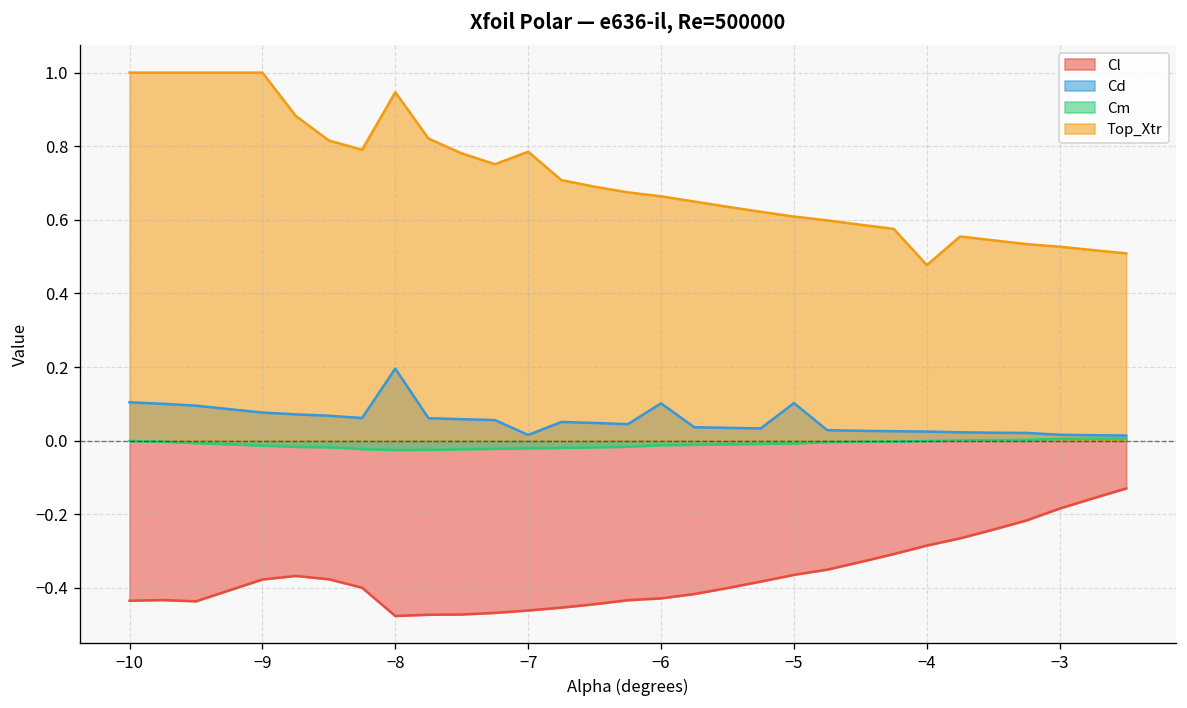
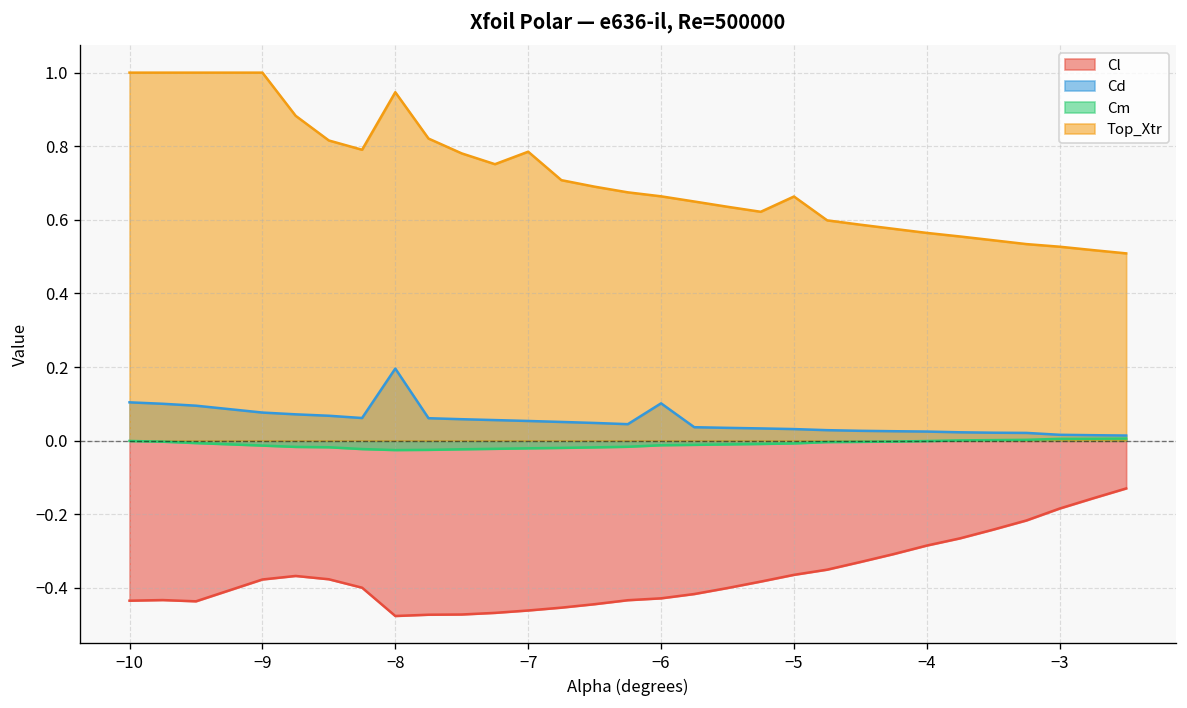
  {
    "Cd": {
      "−10": 0.10,
      "−9": 0.08,
      "−8": 0.20,
-     "−7": 0.02,
+     "−7": 0.05,
      "−6": 0.10,
-     "−5": 0.10,
+     "−5": 0.03,
      "−4": 0.02,
      "−3": 0.02
    },
    "Top_Xtr": {
      "−10": 1.00,
      "−9": 1.00,
      "−8": 0.95,
      "−7": 0.79,
      "−6": 0.66,
-     "−5": 0.61,
-     "−4": 0.48,
+     "−5": 0.66,
+     "−4": 0.56,
      "−3": 0.53
    }
  }
